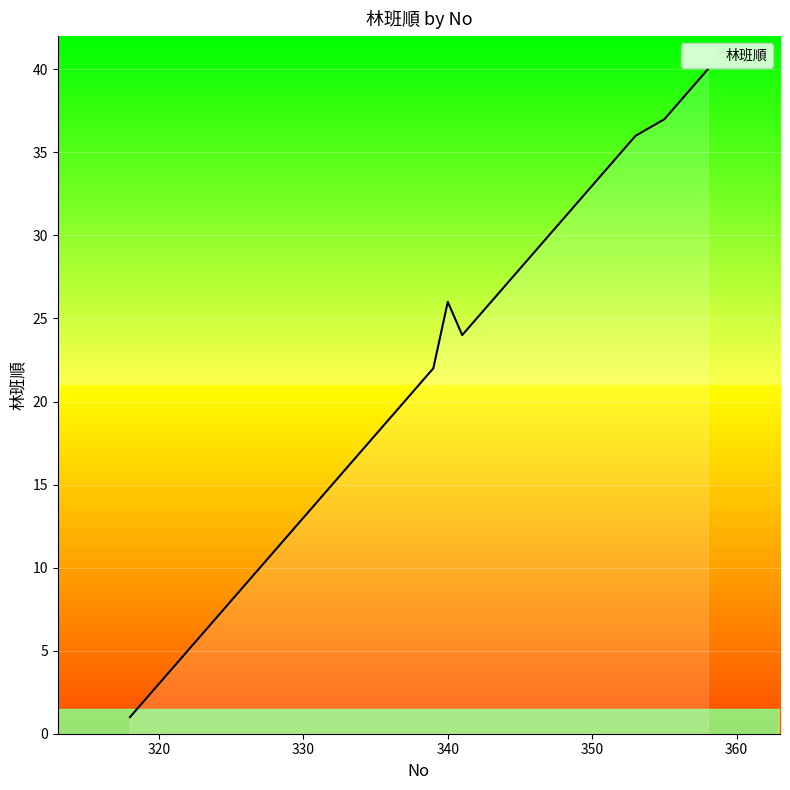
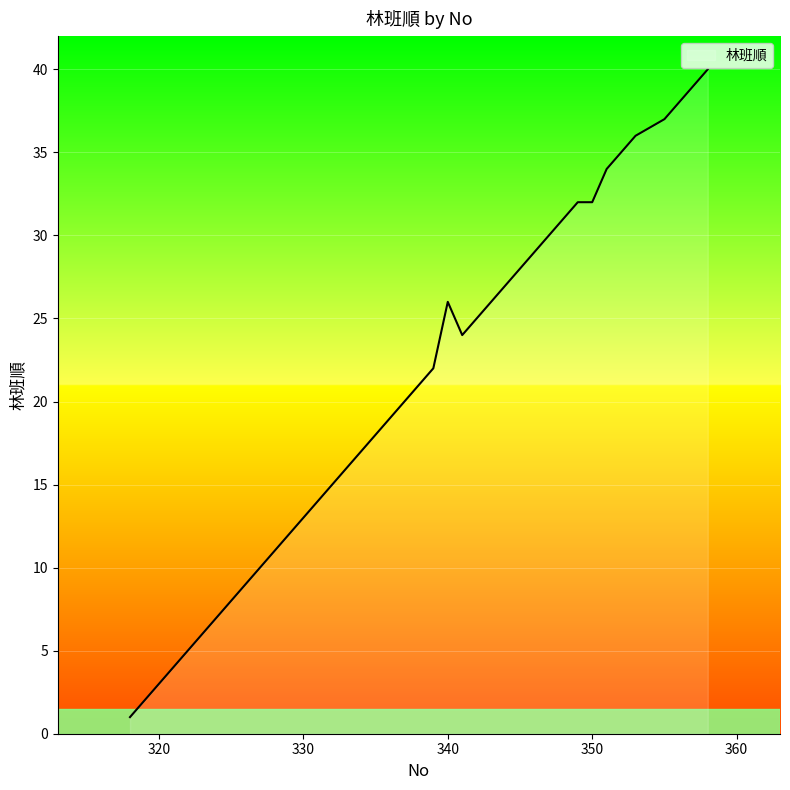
  {
    "320": 3,
    "330": 13,
    "340": 26,
-   "350": 33
+   "350": 32
  }
